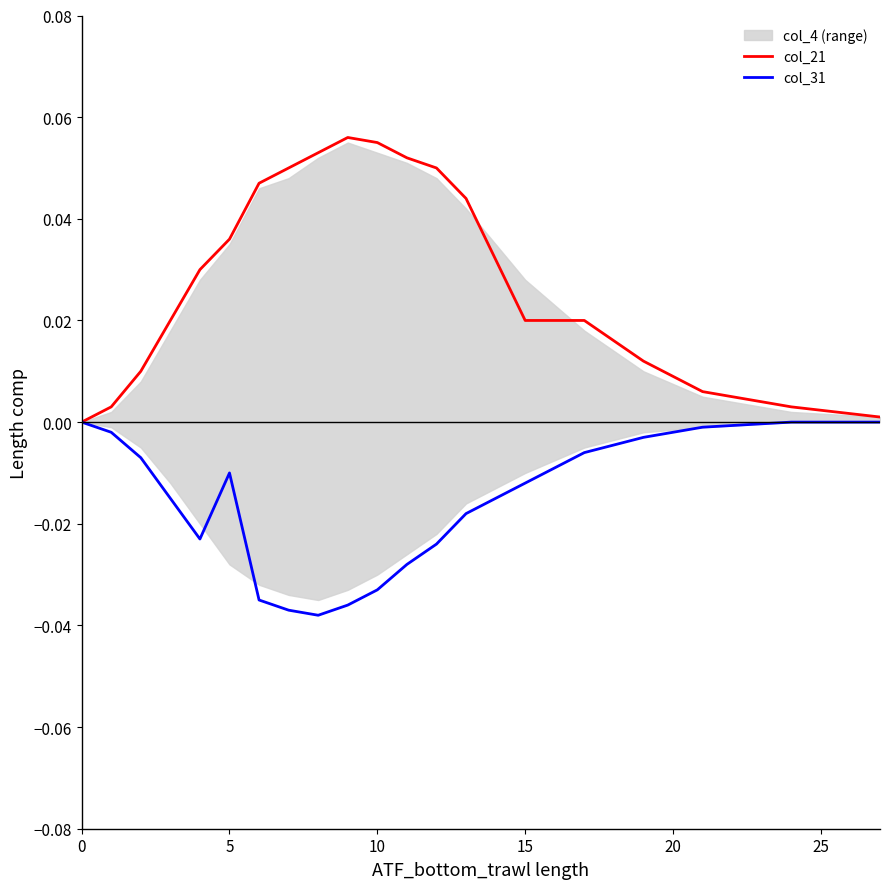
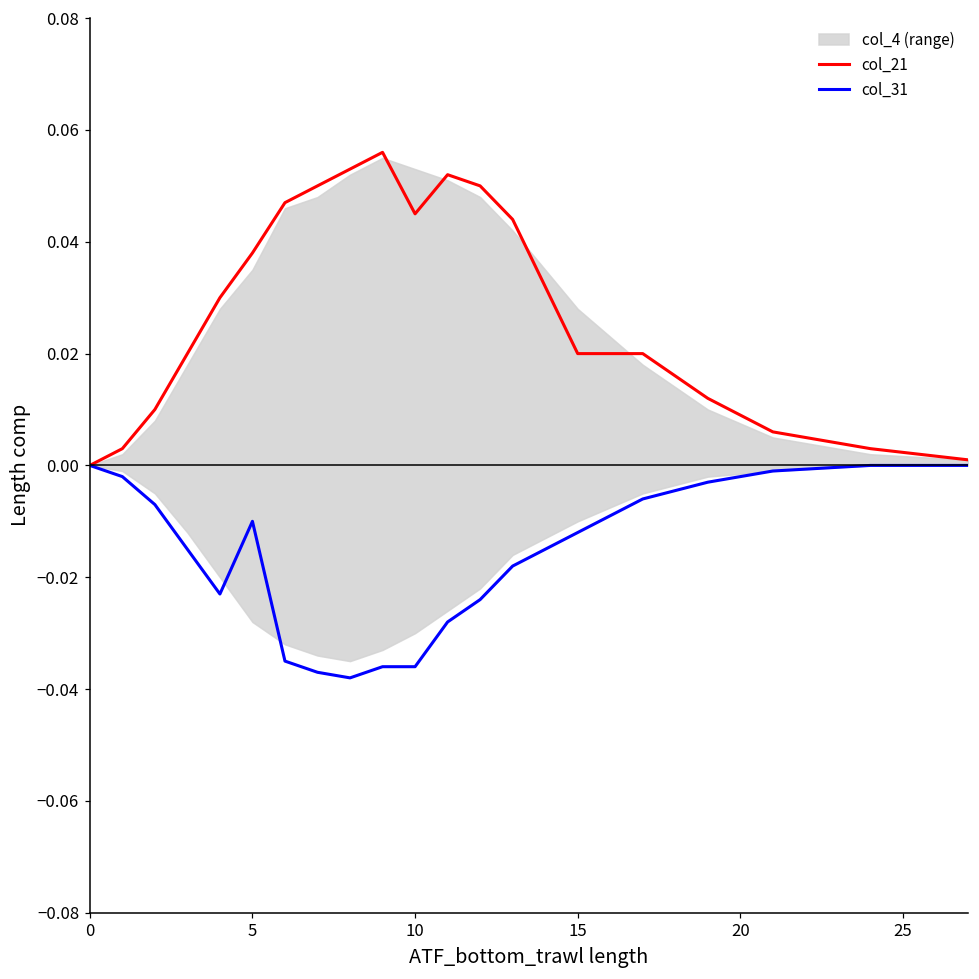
  {
    "col_21": {
-     "5": 0.036,
-     "10": 0.055,
+     "5": 0.038,
+     "10": 0.045,
      "15": 0.020
    },
    "col_31": {
      "5": -0.010,
-     "10": -0.033,
+     "10": -0.036,
      "15": -0.012
    }
  }
